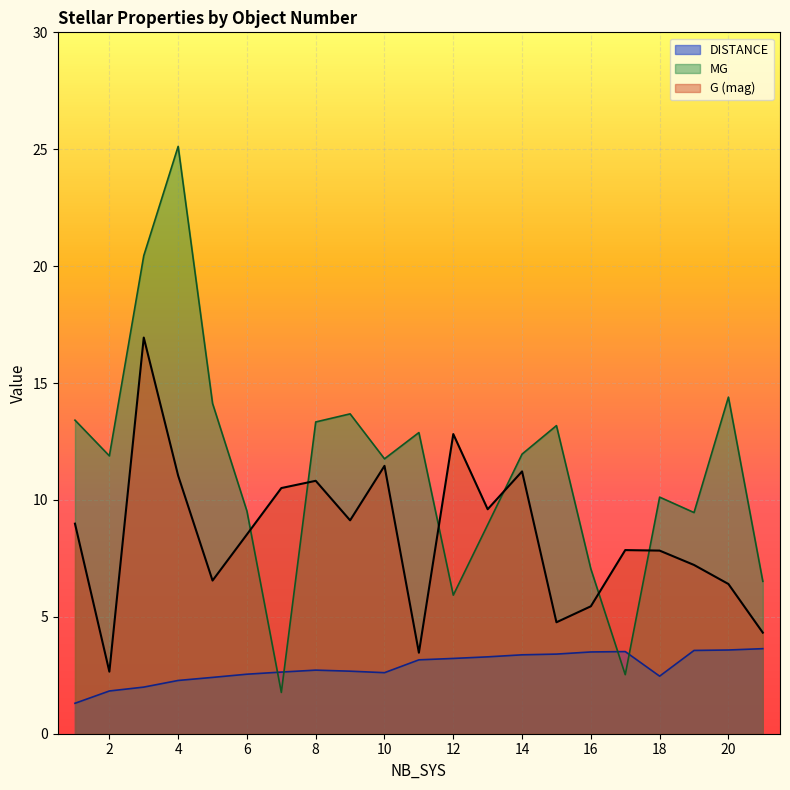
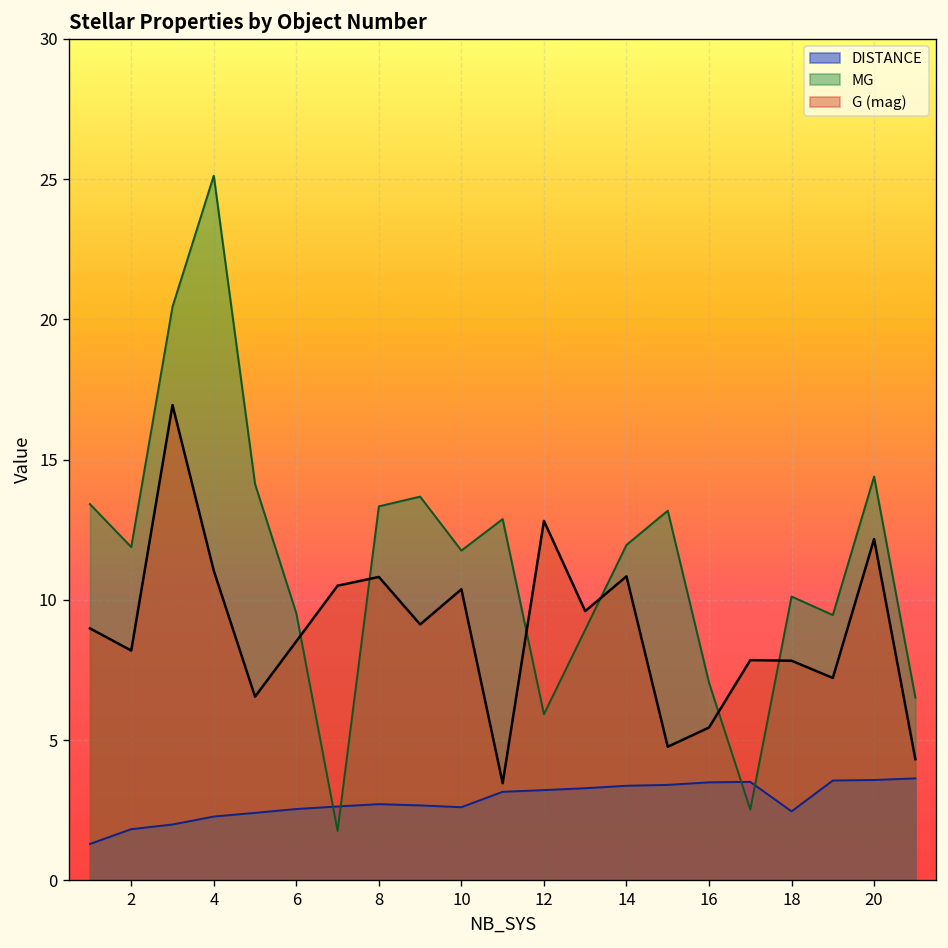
  {
    "DISTANCE": {
      "2": 1.8,
      "4": 2.3,
      "6": 2.5,
      "8": 2.7,
      "10": 2.6,
      "12": 3.2,
      "14": 3.4,
      "16": 3.5,
      "18": 2.5,
      "20": 3.6
    },
    "MG": {
      "2": 11.9,
      "4": 25.1,
      "6": 9.5,
      "8": 13.3,
      "10": 11.8,
      "12": 5.9,
      "14": 12.0,
      "16": 7.0,
      "18": 10.1,
      "20": 14.4
    },
    "G (mag)": {
-     "2": 2.7,
+     "2": 8.2,
      "4": 11.0,
      "6": 8.5,
      "8": 10.8,
-     "10": 11.5,
+     "10": 10.4,
      "12": 12.8,
-     "14": 11.2,
+     "14": 10.8,
      "16": 5.5,
      "18": 7.8,
-     "20": 6.4
+     "20": 12.2
    }
  }
